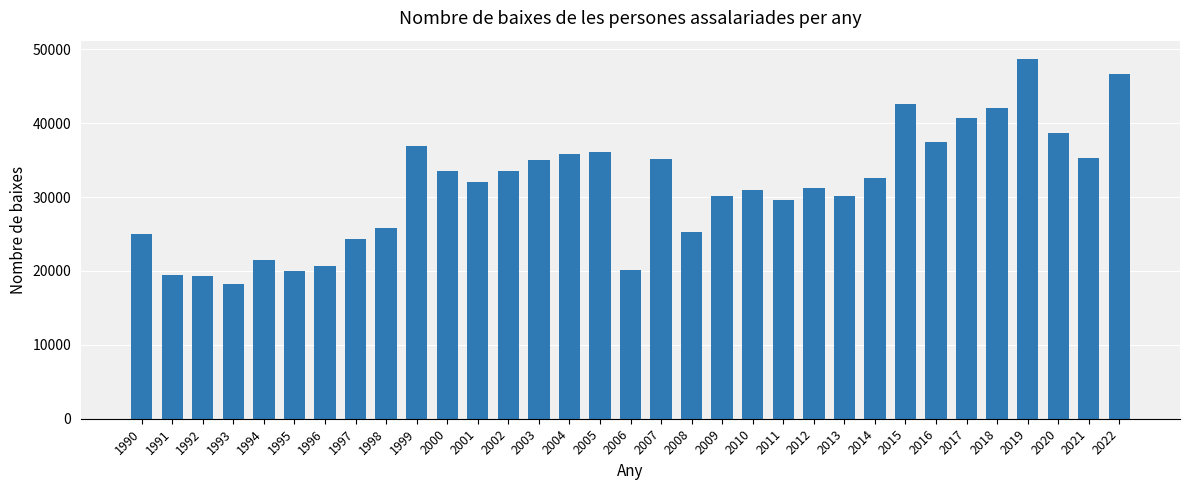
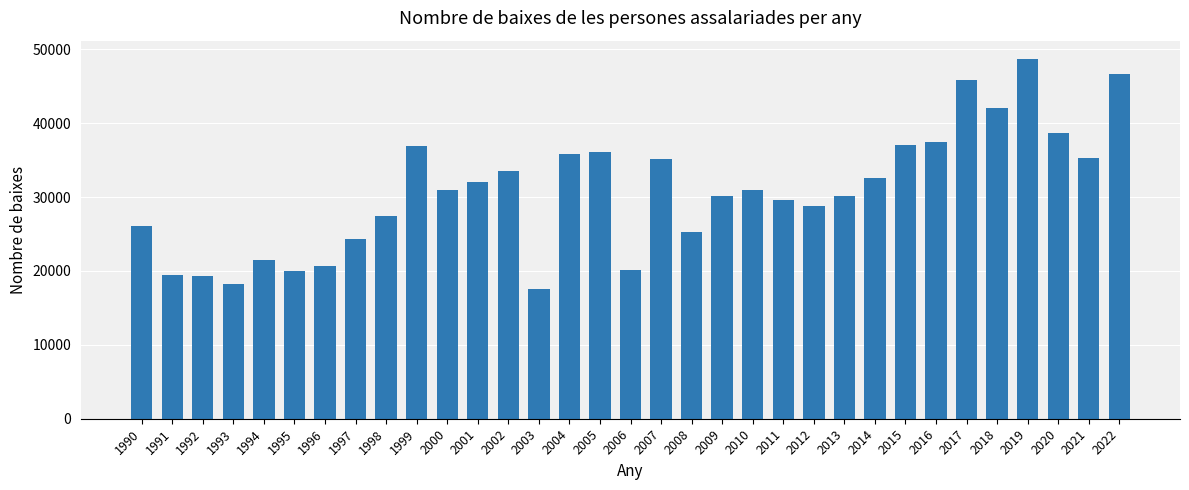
  {
-   "1990": 25000,
+   "1990": 26000,
    "1991": 20000,
    "1992": 19000,
    "1993": 18000,
    "1994": 21000,
    "1995": 20000,
    "1996": 21000,
    "1997": 24000,
-   "1998": 26000,
+   "1998": 27000,
    "1999": 37000,
-   "2000": 34000,
+   "2000": 31000,
    "2001": 32000,
    "2002": 33000,
-   "2003": 35000,
+   "2003": 18000,
    "2004": 36000,
    "2005": 36000,
    "2006": 20000,
    "2007": 35000,
    "2008": 25000,
    "2009": 30000,
    "2010": 31000,
    "2011": 30000,
-   "2012": 31000,
+   "2012": 29000,
    "2013": 30000,
    "2014": 33000,
-   "2015": 43000,
+   "2015": 37000,
    "2016": 37000,
-   "2017": 41000,
+   "2017": 46000,
    "2018": 42000,
    "2019": 49000,
    "2020": 39000,
    "2021": 35000,
    "2022": 47000
  }
